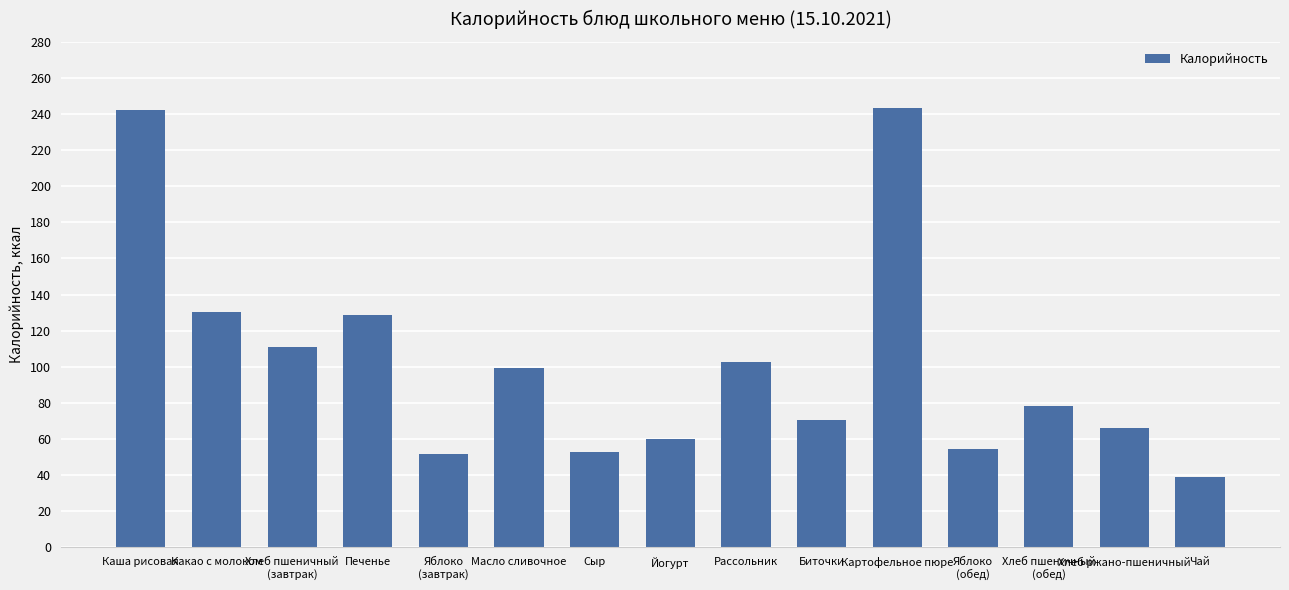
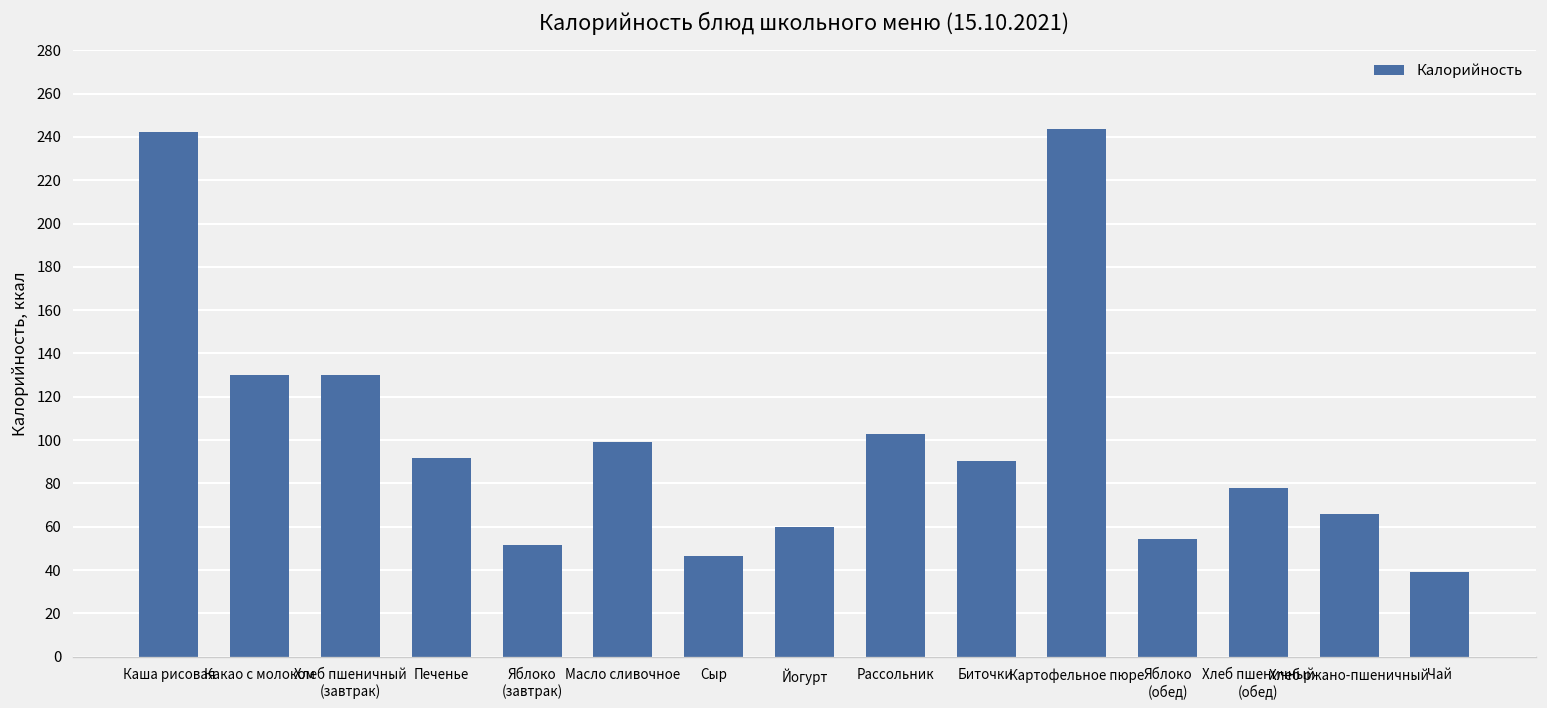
  {
    "Каша рисовая": 242,
-   "Хлеб пшеничный (завтрак)": 111,
-   "Печенье": 128,
+   "Хлеб пшеничный (завтрак)": 130,
+   "Печенье": 92,
    "Яблоко (завтрак)": 52,
    "Масло сливочное": 99,
-   "Сыр": 53,
+   "Сыр": 46,
    "Йогурт": 60,
    "Рассольник": 103,
-   "Биточки": 70,
+   "Биточки": 90,
    "Картофельное пюре": 244,
    "Яблоко (обед)": 54,
    "Чай": 39
  }
